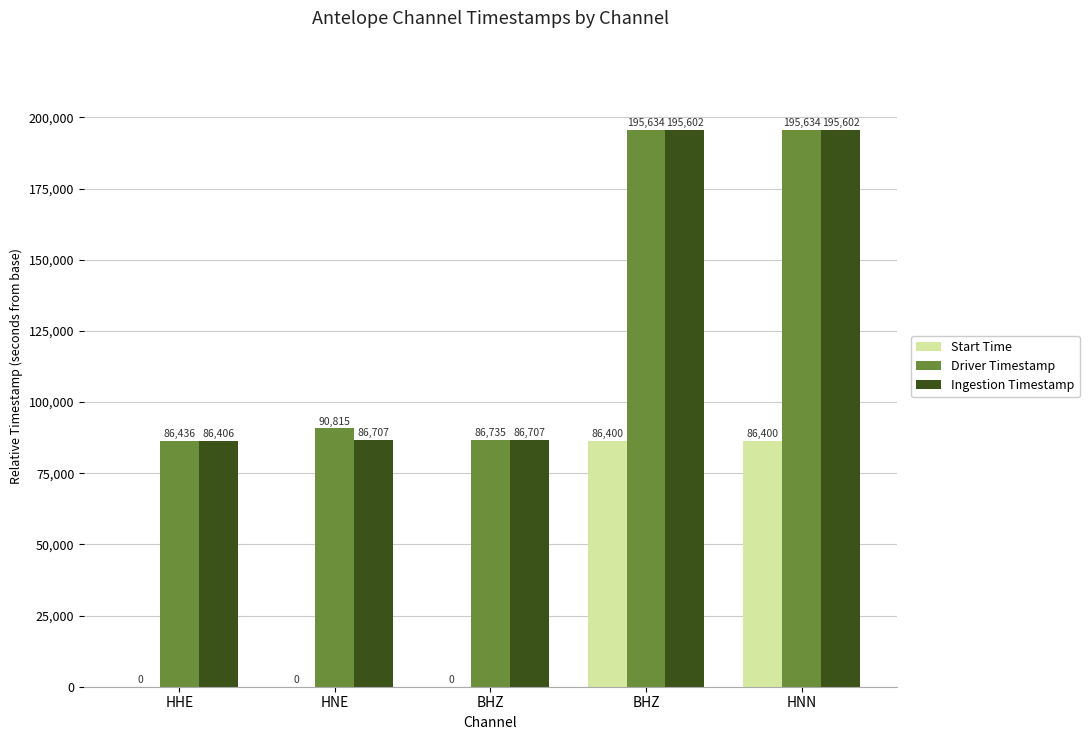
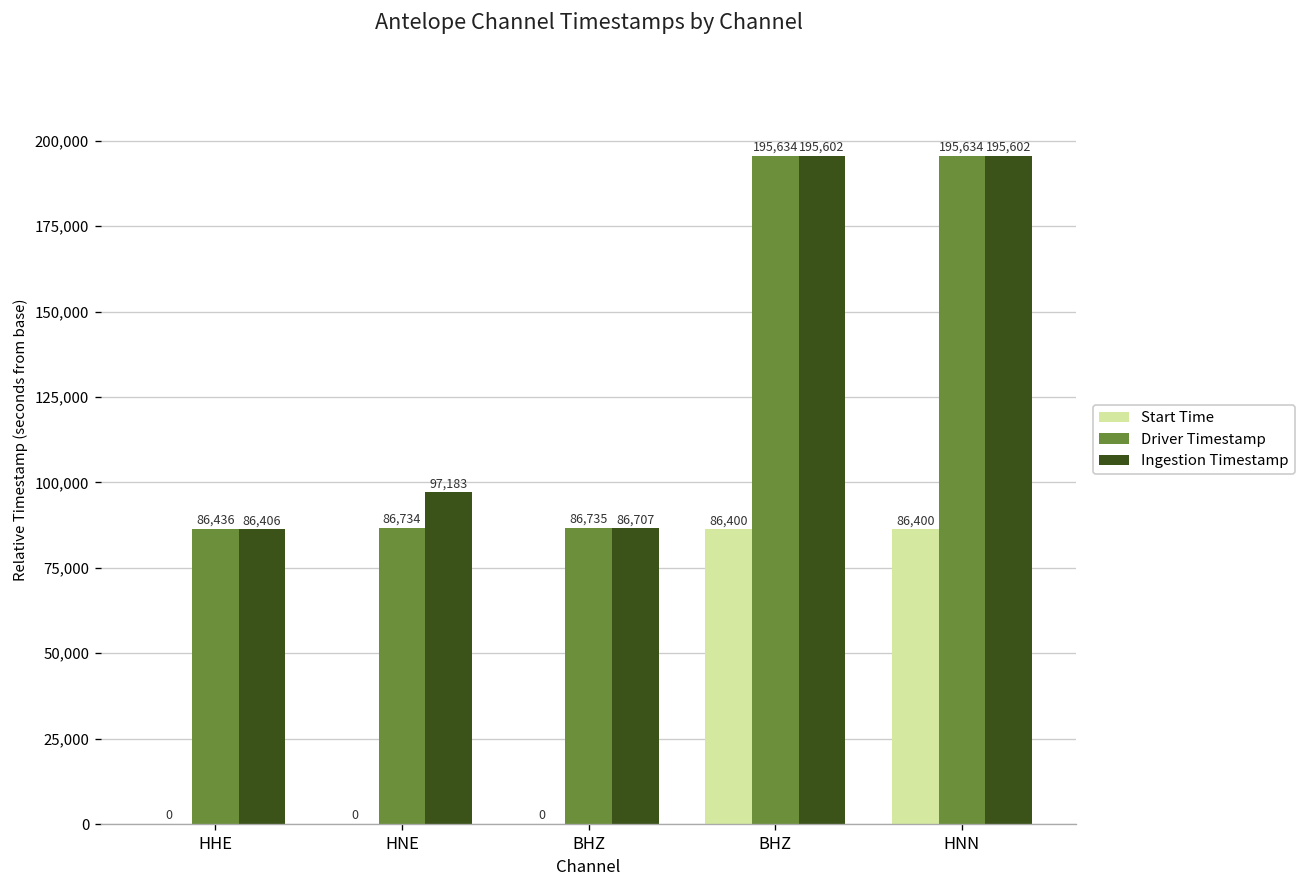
  {
    "Start Time": {
      "HHE": "0",
      "HNE": "0",
      "HNN": "86,400"
    },
    "Driver Timestamp": {
      "HHE": "86,436",
-     "HNE": "90,815",
+     "HNE": "86,734",
      "HNN": "195,634"
    },
    "Ingestion Timestamp": {
      "HHE": "86,406",
-     "HNE": "86,707",
+     "HNE": "97,183",
      "HNN": "195,602"
    }
  }
